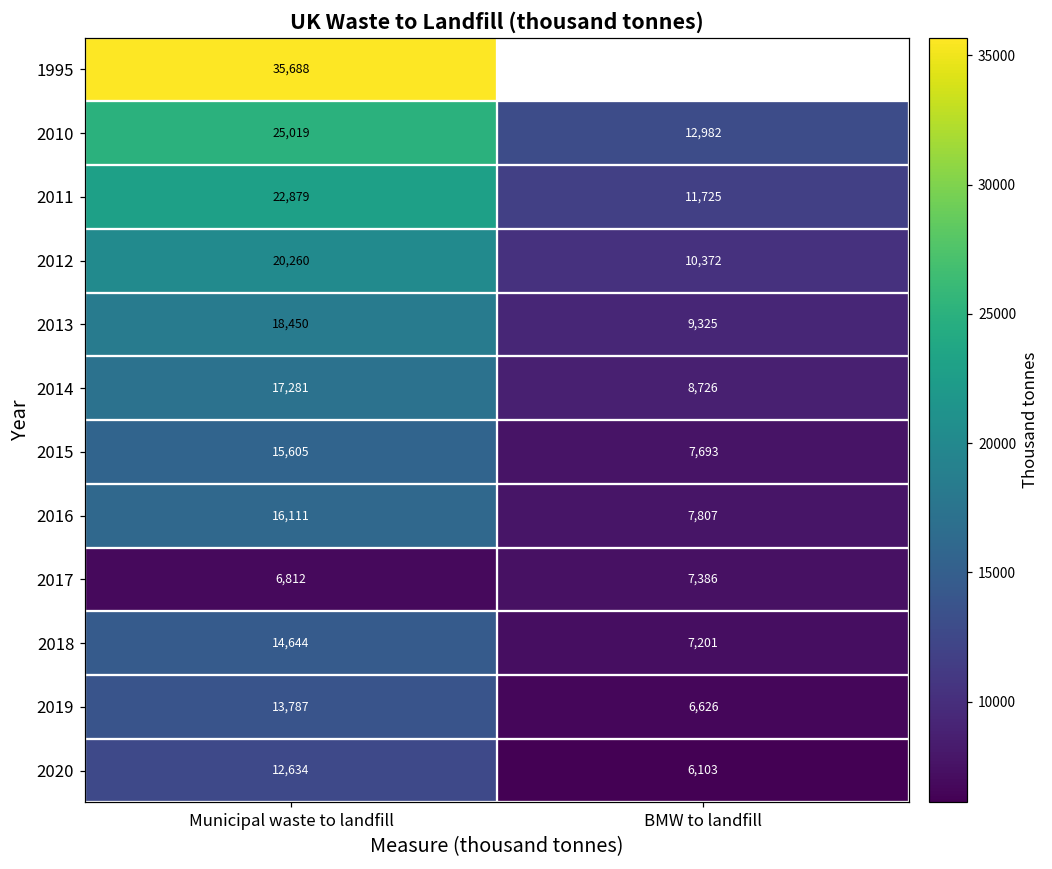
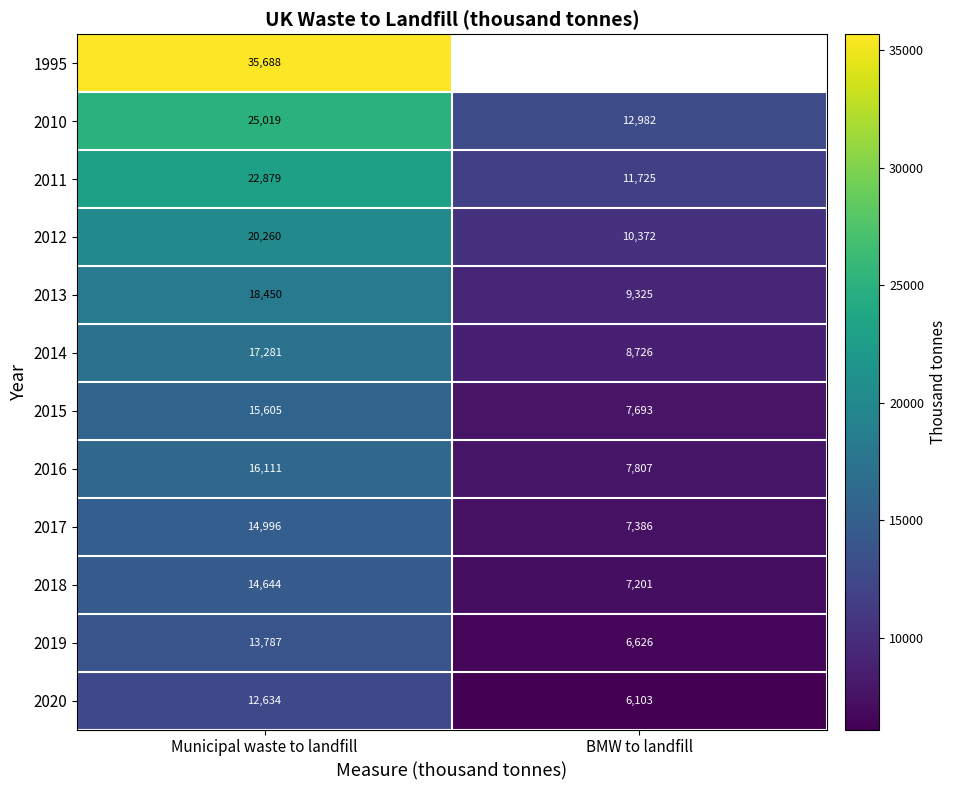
  {
    "1995": {
      "Municipal waste to landfill": "35,688"
    },
    "2010": {
      "Municipal waste to landfill": "25,019",
      "BMW to landfill": "12,982"
    },
    "2011": {
      "Municipal waste to landfill": "22,879",
      "BMW to landfill": "11,725"
    },
    "2012": {
      "Municipal waste to landfill": "20,260",
      "BMW to landfill": "10,372"
    },
    "2013": {
      "Municipal waste to landfill": "18,450",
      "BMW to landfill": "9,325"
    },
    "2014": {
      "Municipal waste to landfill": "17,281",
      "BMW to landfill": "8,726"
    },
    "2015": {
      "Municipal waste to landfill": "15,605",
      "BMW to landfill": "7,693"
    },
    "2016": {
      "Municipal waste to landfill": "16,111",
      "BMW to landfill": "7,807"
    },
    "2017": {
-     "Municipal waste to landfill": "6,812",
+     "Municipal waste to landfill": "14,996",
      "BMW to landfill": "7,386"
    },
    "2018": {
      "Municipal waste to landfill": "14,644",
      "BMW to landfill": "7,201"
    },
    "2019": {
      "Municipal waste to landfill": "13,787",
      "BMW to landfill": "6,626"
    },
    "2020": {
      "Municipal waste to landfill": "12,634",
      "BMW to landfill": "6,103"
    }
  }
